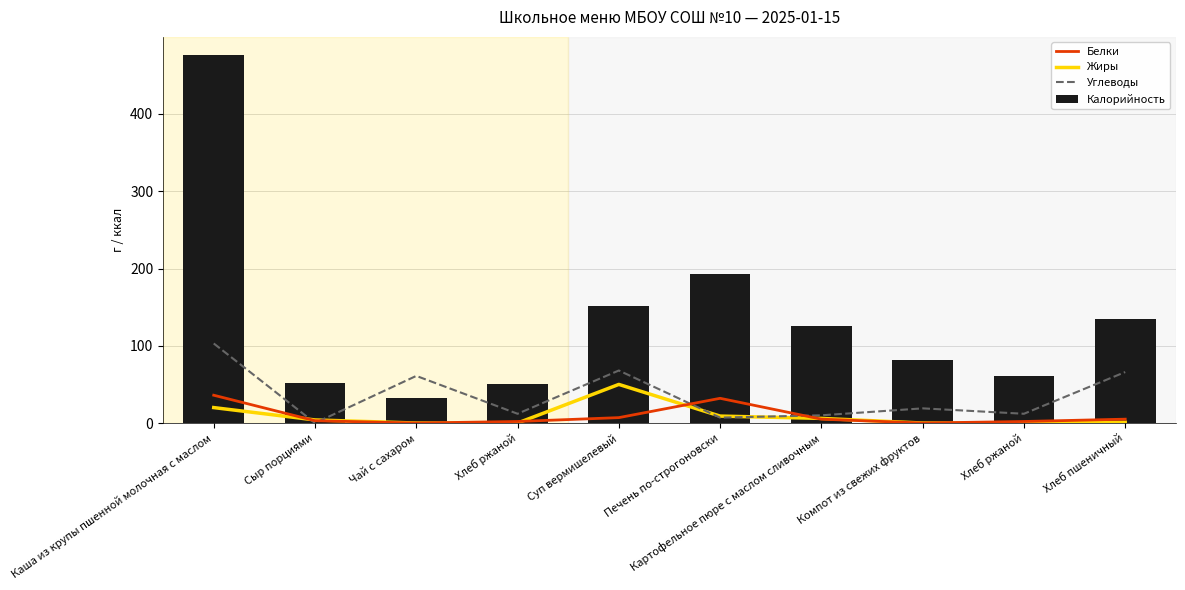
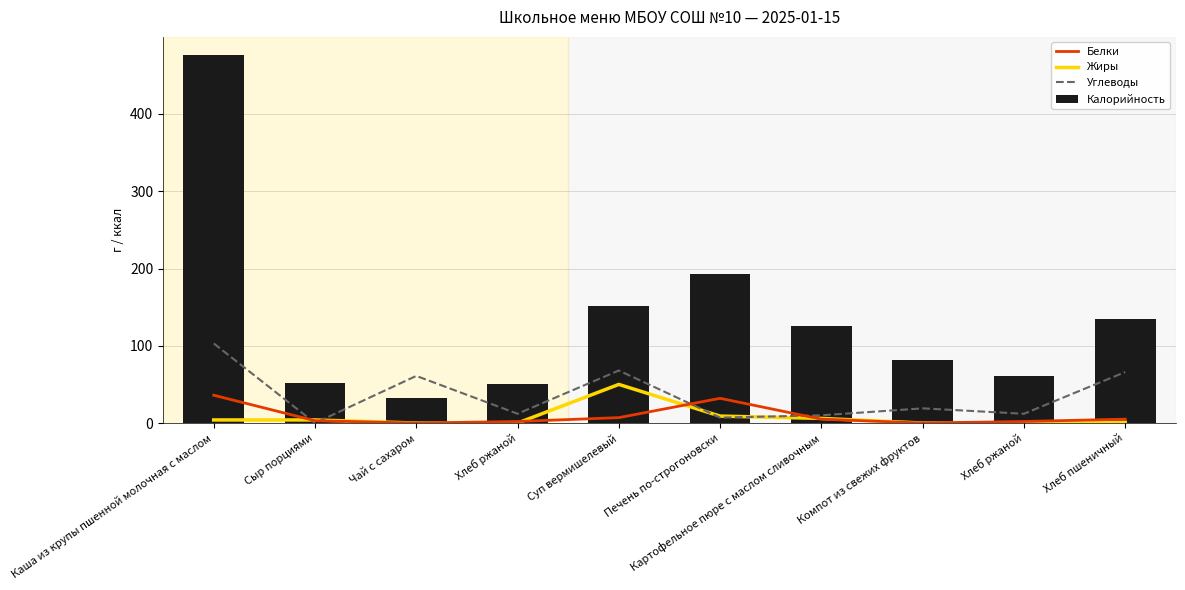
  {
    "Белки": {
      "Каша из крупы пшенной молочная с маслом": 40,
      "Суп вермишелевый": 10,
      "Печень по-строгоновски": 30,
      "Хлеб пшеничный": 10
    },
    "Калорийность": {
      "Каша из крупы пшенной молочная с маслом": 480,
      "Сыр порциями": 50,
      "Чай с сахаром": 30,
      "Суп вермишелевый": 150,
      "Печень по-строгоновски": 190,
      "Картофельное пюре с маслом сливочным": 130,
      "Компот из свежих фруктов": 80,
      "Хлеб пшеничный": 140
    },
    "Жиры": {
-     "Каша из крупы пшенной молочная с маслом": 20,
+     "Каша из крупы пшенной молочная с маслом": 0,
      "Суп вермишелевый": 50,
      "Хлеб пшеничный": 0
    },
    "Углеводы": {
      "Каша из крупы пшенной молочная с маслом": 100,
      "Чай с сахаром": 60,
      "Суп вермишелевый": 70,
      "Картофельное пюре с маслом сливочным": 10,
      "Компот из свежих фруктов": 20,
      "Хлеб пшеничный": 70
    }
  }
